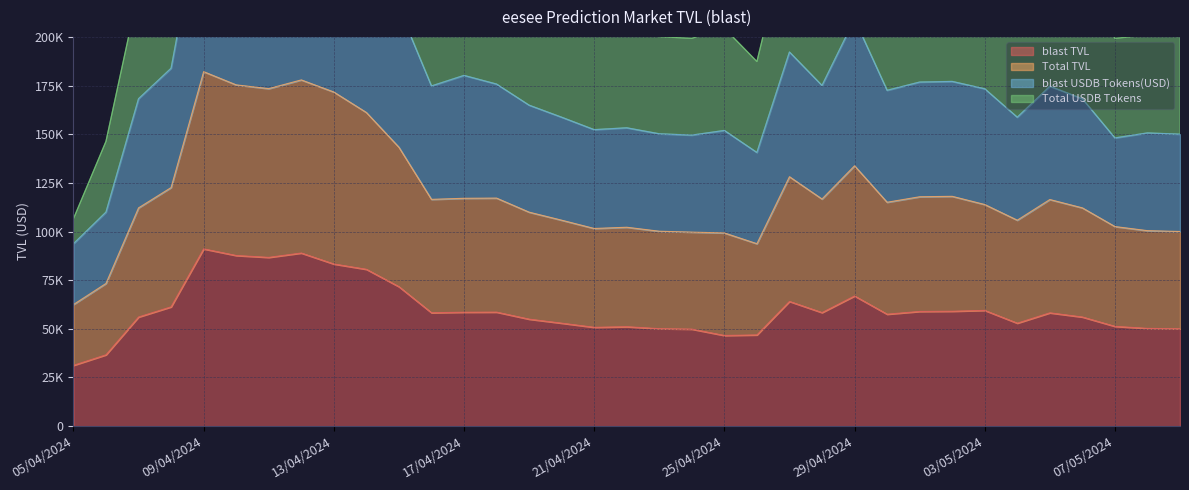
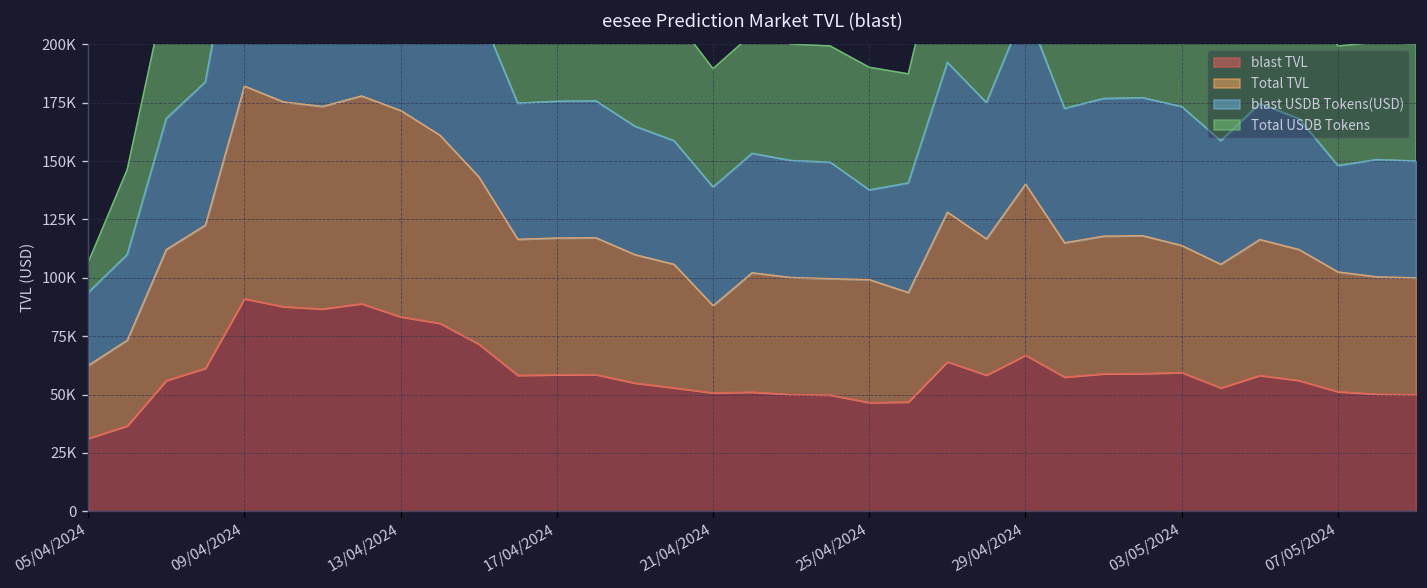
  {
    "blast TVL": {
      "05/04/2024": 31000,
      "09/04/2024": 91000,
      "13/04/2024": 83000,
      "17/04/2024": 59000,
      "21/04/2024": 51000,
      "25/04/2024": 47000,
      "29/04/2024": 67000,
      "03/05/2024": 59000,
      "07/05/2024": 51000
    },
    "Total TVL": {
      "05/04/2024": 31000,
      "09/04/2024": 91000,
      "13/04/2024": 88000,
      "17/04/2024": 59000,
-     "21/04/2024": 51000,
+     "21/04/2024": 37000,
      "25/04/2024": 53000,
-     "29/04/2024": 67000,
+     "29/04/2024": 73000,
      "03/05/2024": 54000,
      "07/05/2024": 51000
    },
    "blast USDB Tokens(USD)": {
      "05/04/2024": 31000,
-     "17/04/2024": 63000,
+     "17/04/2024": 59000,
      "21/04/2024": 51000,
-     "25/04/2024": 53000,
+     "25/04/2024": 38000,
      "03/05/2024": 59000,
      "07/05/2024": 46000
    },
    "Total USDB Tokens": {
      "05/04/2024": 13000,
      "07/05/2024": 51000
    }
  }
